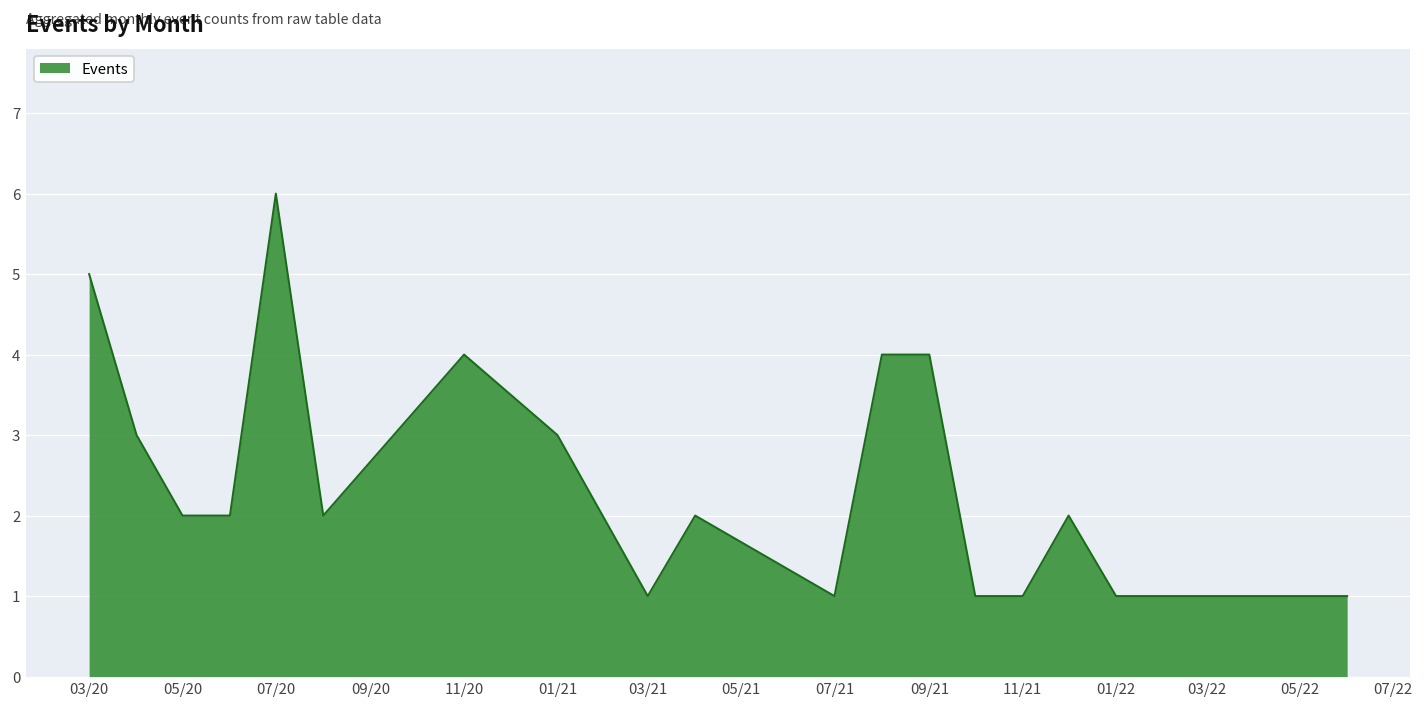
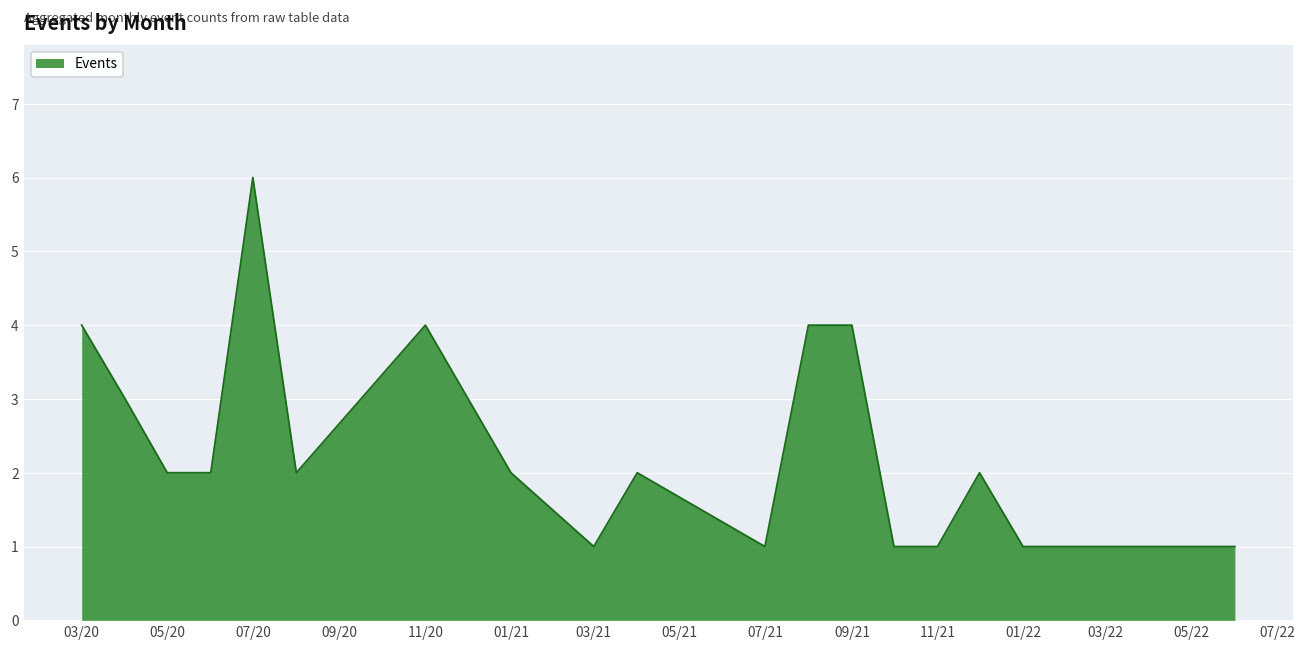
  {
-   "03/20": 5,
+   "03/20": 4,
    "05/20": 2,
    "07/20": 6,
    "11/20": 4,
-   "01/21": 3,
+   "01/21": 2,
    "03/21": 1,
    "07/21": 1,
    "09/21": 4,
    "11/21": 1,
    "01/22": 1,
    "05/22": 1
  }
